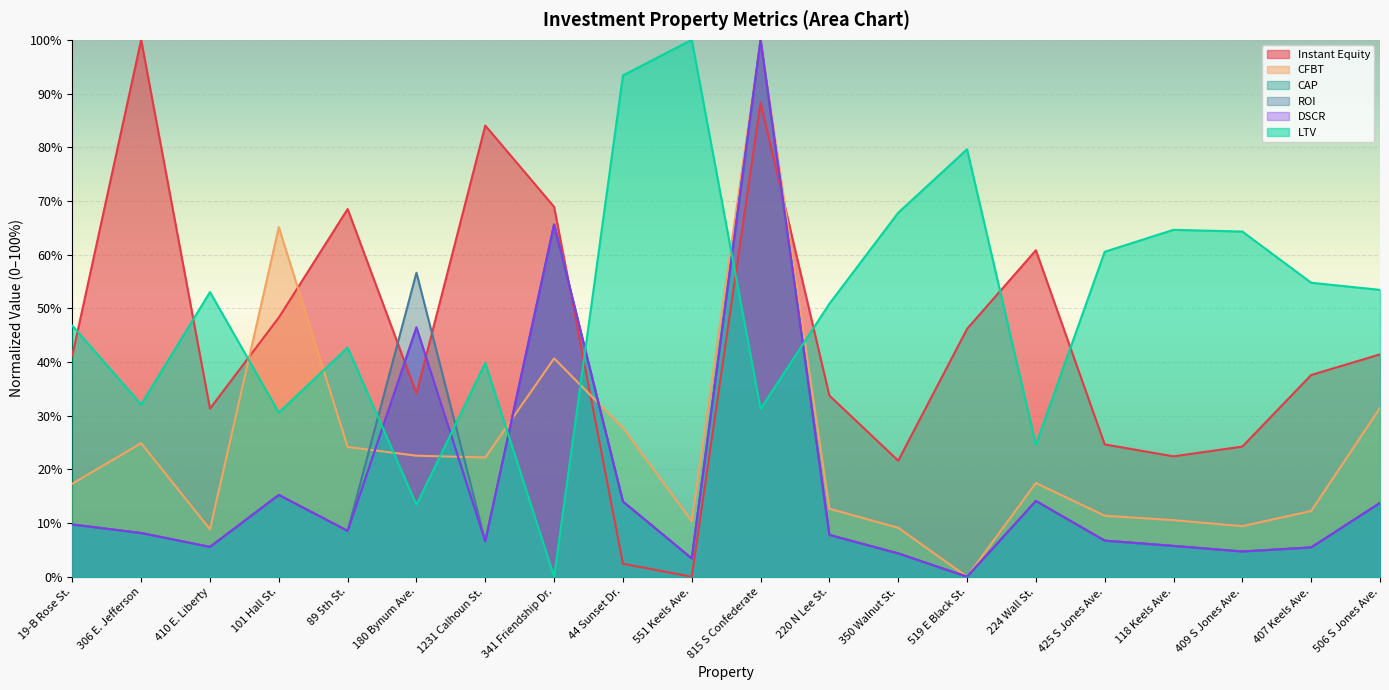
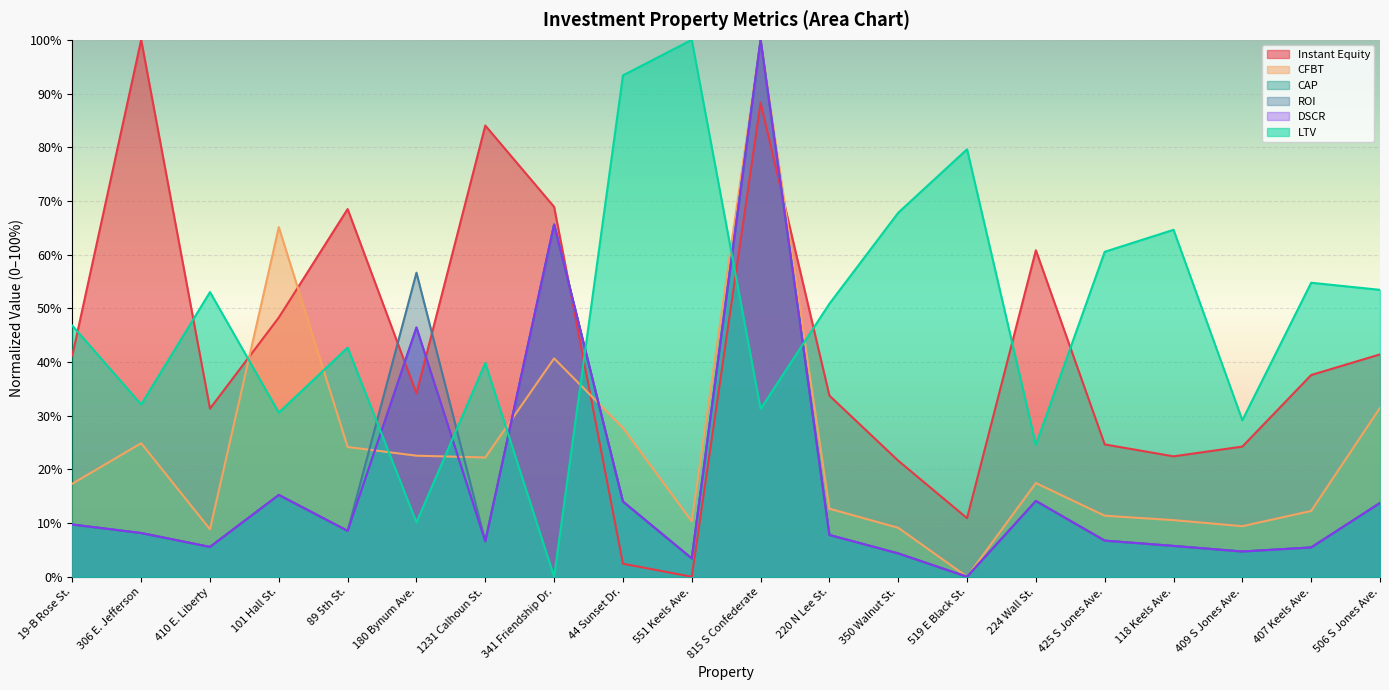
  {
    "Instant Equity": {
      "19-B Rose St.": "41%",
      "306 E. Jefferson": "100%",
      "410 E. Liberty": "31%",
      "101 Hall St.": "48%",
      "89 5th St.": "68%",
      "180 Bynum Ave.": "34%",
      "1231 Calhoun St.": "84%",
      "341 Friendship Dr.": "69%",
      "44 Sunset Dr.": "2%",
      "551 Keels Ave.": "0%",
      "815 S Confederate": "88%",
      "220 N Lee St.": "34%",
      "350 Walnut St.": "22%",
-     "519 E Black St.": "46%",
+     "519 E Black St.": "11%",
      "224 Wall St.": "61%",
      "425 S Jones Ave.": "25%",
      "118 Keels Ave.": "22%",
      "409 S Jones Ave.": "24%",
      "407 Keels Ave.": "38%",
      "506 S Jones Ave.": "41%"
    },
    "CFBT": {
      "19-B Rose St.": "17%",
      "306 E. Jefferson": "25%",
      "410 E. Liberty": "9%",
      "101 Hall St.": "65%",
      "89 5th St.": "24%",
      "180 Bynum Ave.": "23%",
      "1231 Calhoun St.": "22%",
      "341 Friendship Dr.": "41%",
      "44 Sunset Dr.": "28%",
      "551 Keels Ave.": "10%",
      "220 N Lee St.": "13%",
      "350 Walnut St.": "9%",
      "224 Wall St.": "17%",
      "425 S Jones Ave.": "11%",
      "118 Keels Ave.": "11%",
      "409 S Jones Ave.": "9%",
      "407 Keels Ave.": "12%",
      "506 S Jones Ave.": "31%"
    },
    "DSCR": {
      "180 Bynum Ave.": "46%"
    },
    "ROI": {
      "180 Bynum Ave.": "57%"
    },
    "LTV": {
      "19-B Rose St.": "47%",
      "306 E. Jefferson": "32%",
      "410 E. Liberty": "53%",
      "101 Hall St.": "31%",
      "89 5th St.": "43%",
-     "180 Bynum Ave.": "13%",
+     "180 Bynum Ave.": "10%",
      "1231 Calhoun St.": "40%",
      "341 Friendship Dr.": "0%",
      "44 Sunset Dr.": "93%",
      "551 Keels Ave.": "100%",
      "815 S Confederate": "31%",
      "220 N Lee St.": "51%",
      "350 Walnut St.": "68%",
      "519 E Black St.": "80%",
      "224 Wall St.": "25%",
      "425 S Jones Ave.": "61%",
      "118 Keels Ave.": "65%",
-     "409 S Jones Ave.": "64%",
+     "409 S Jones Ave.": "29%",
      "407 Keels Ave.": "55%",
      "506 S Jones Ave.": "53%"
    }
  }
